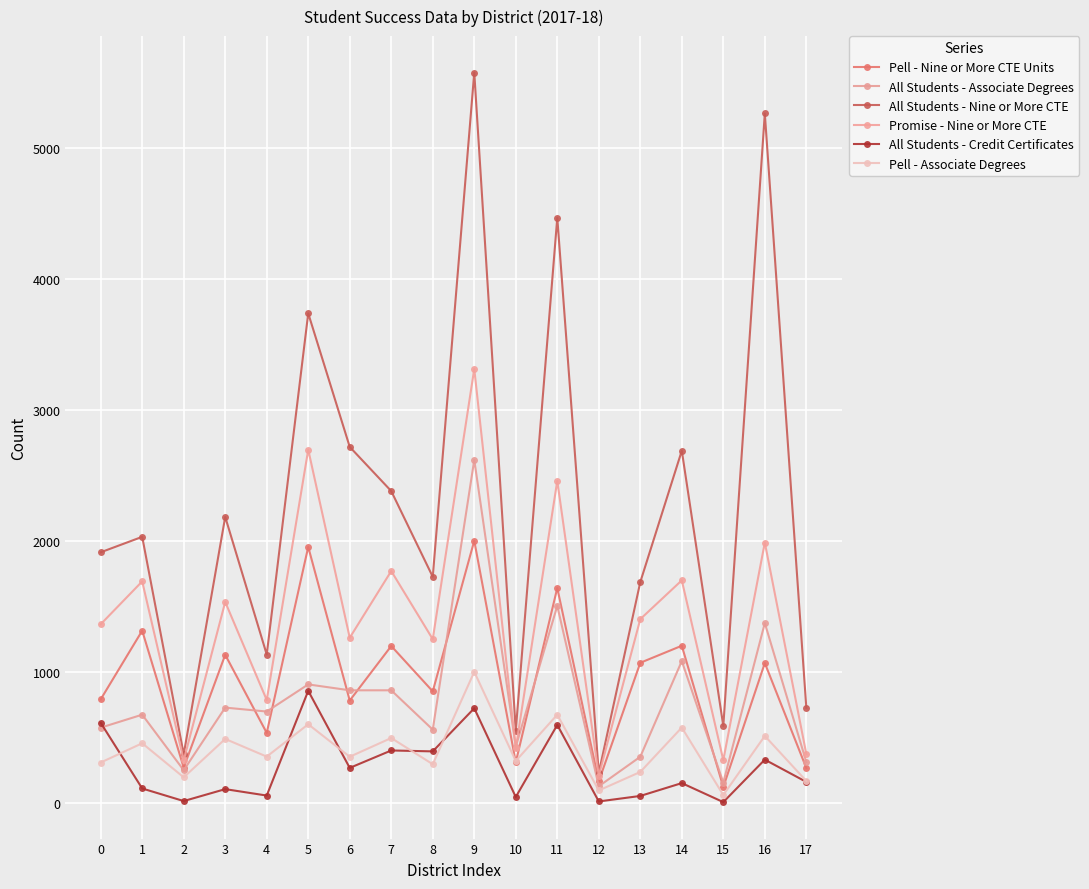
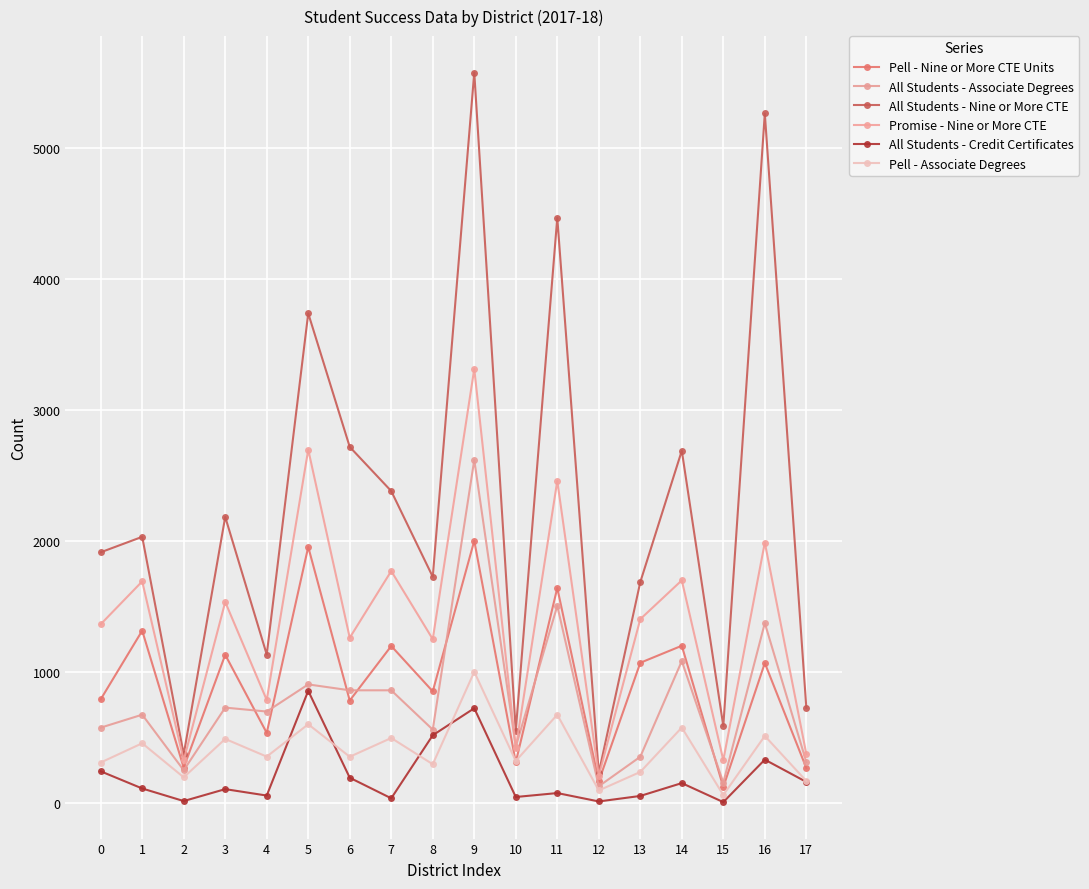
  {
    "All Students - Credit Certificates": {
-     "0": 610,
+     "0": 240,
      "1": 110,
      "2": 20,
      "3": 110,
      "4": 60,
      "5": 860,
-     "6": 270,
-     "7": 400,
-     "8": 400,
+     "6": 200,
+     "7": 40,
+     "8": 520,
      "9": 730,
      "10": 50,
-     "11": 600,
+     "11": 80,
      "12": 10,
      "13": 60,
      "14": 150,
      "15": 10,
      "16": 330
    }
  }
